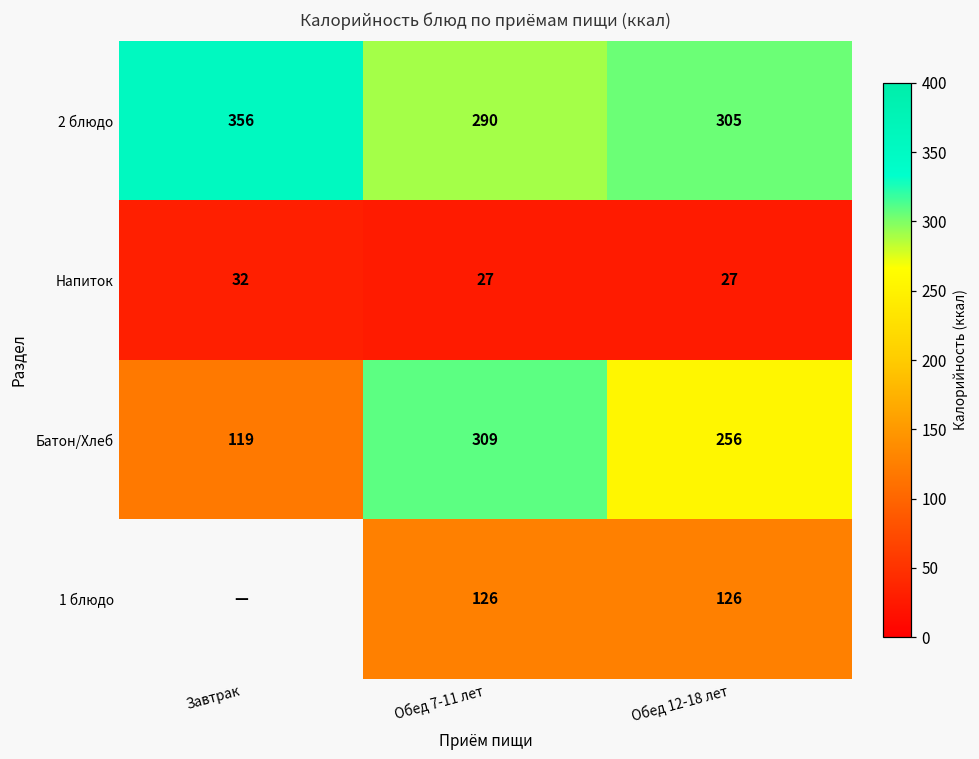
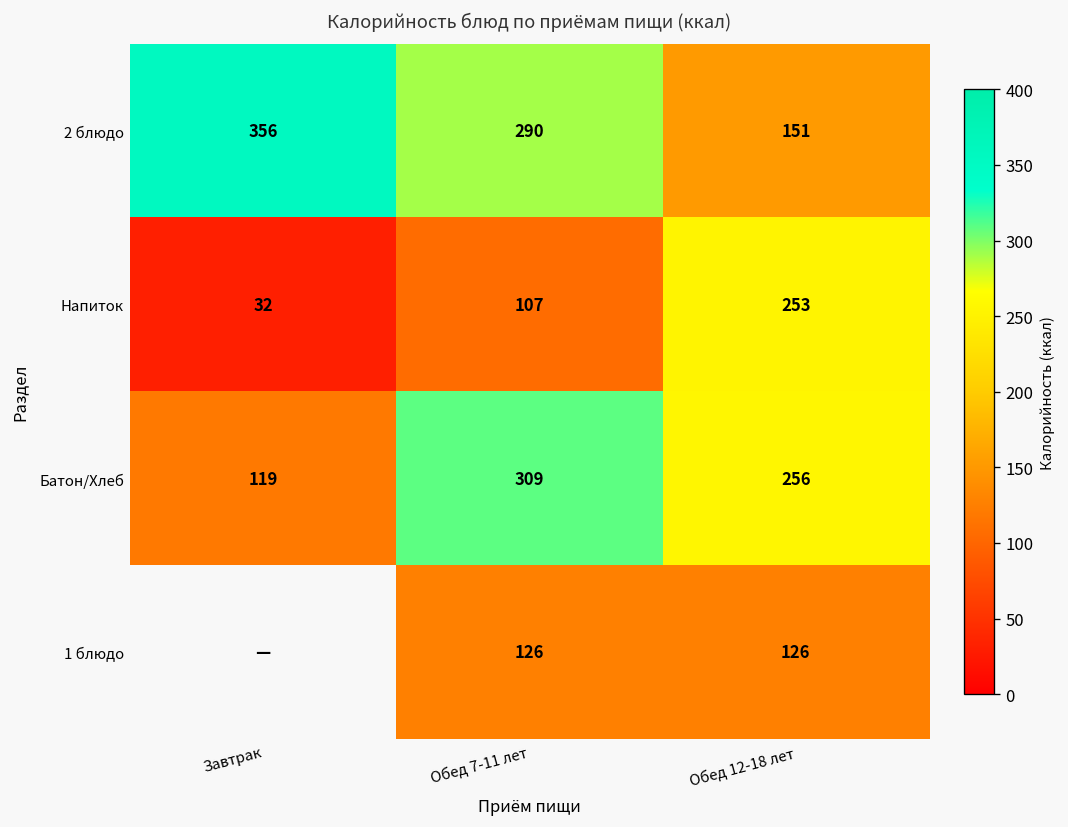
  {
    "2 блюдо": {
      "Завтрак": 356,
      "Обед 7-11 лет": 290,
-     "Обед 12-18 лет": 305
+     "Обед 12-18 лет": 151
    },
    "Напиток": {
      "Завтрак": 32,
-     "Обед 7-11 лет": 27,
-     "Обед 12-18 лет": 27
+     "Обед 7-11 лет": 107,
+     "Обед 12-18 лет": 253
    },
    "Батон/Хлеб": {
      "Завтрак": 119,
      "Обед 7-11 лет": 309,
      "Обед 12-18 лет": 256
    },
    "1 блюдо": {
      "Обед 7-11 лет": 126,
      "Обед 12-18 лет": 126
    }
  }
